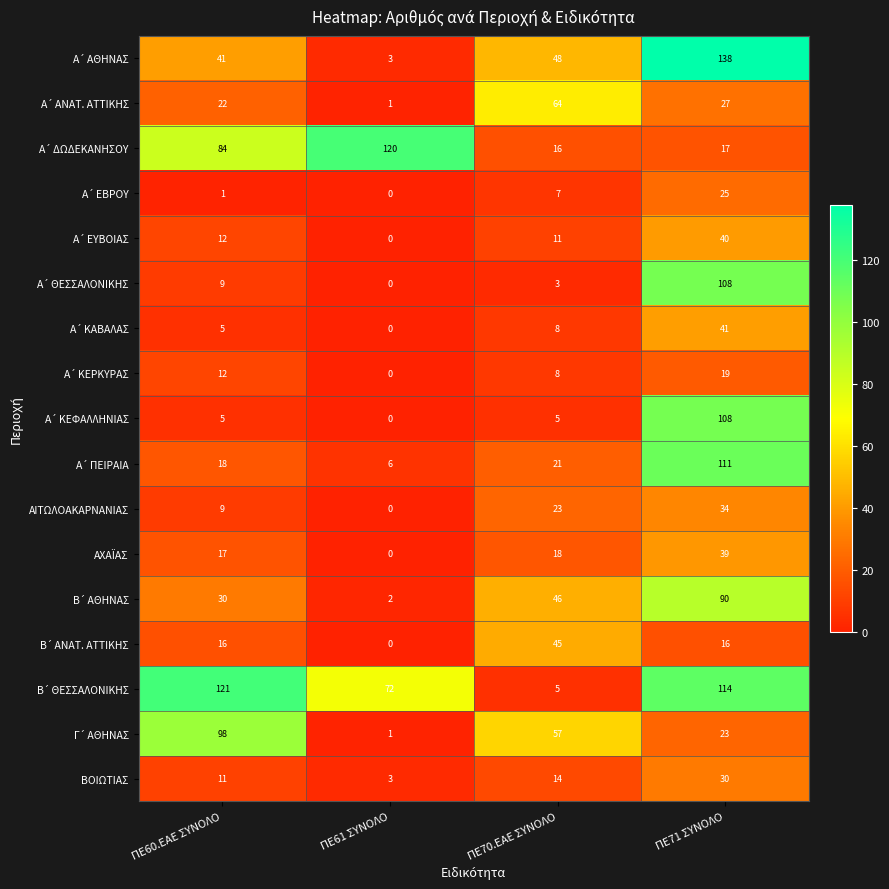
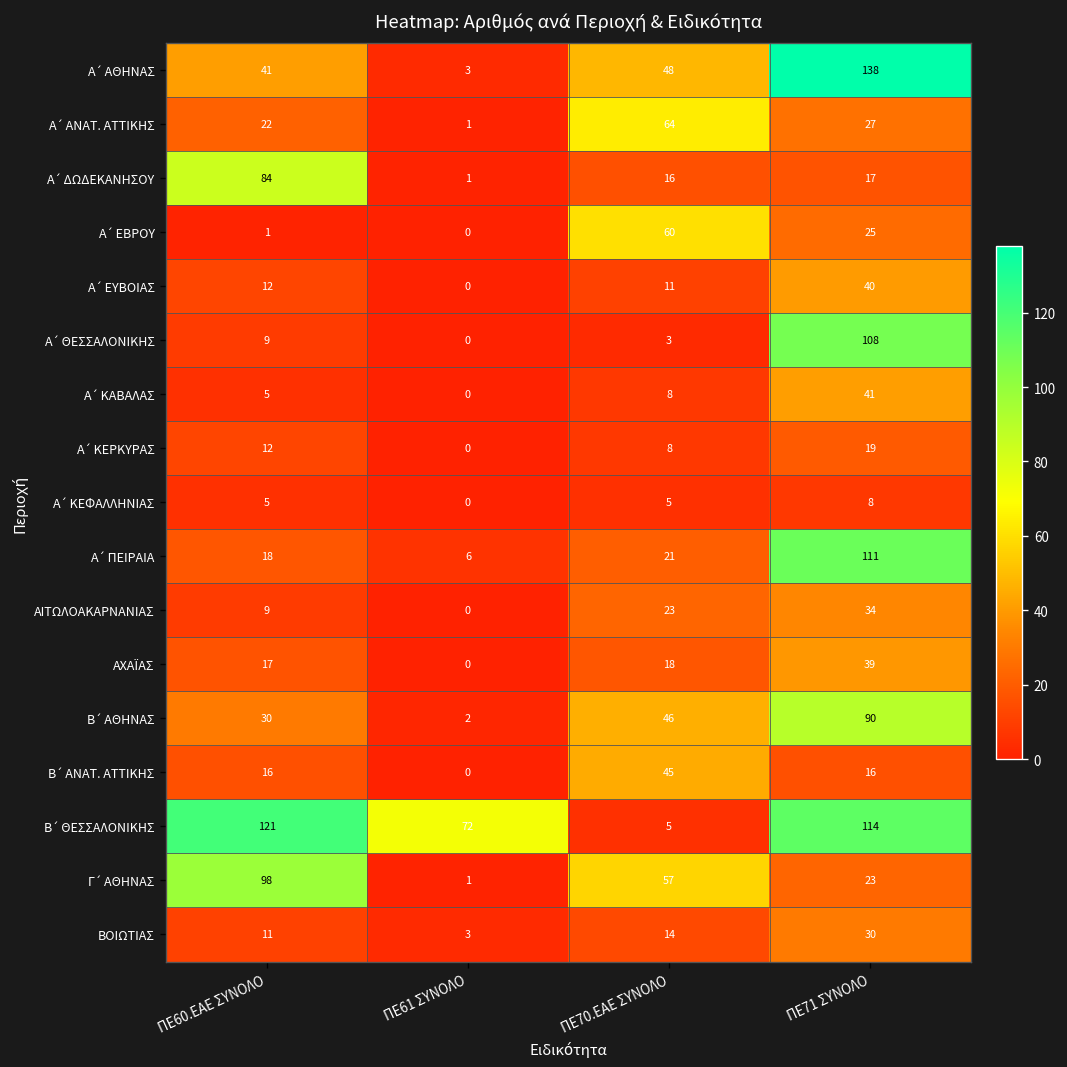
  {
    "Α΄ ΑΘΗΝΑΣ": {
      "ΠΕ60.ΕΑΕ ΣΥΝΟΛΟ": 41,
      "ΠΕ61 ΣΥΝΟΛΟ": 3,
      "ΠΕ70.ΕΑΕ ΣΥΝΟΛΟ": 48,
      "ΠΕ71 ΣΥΝΟΛΟ": 138
    },
    "Α΄ ΑΝΑΤ. ΑΤΤΙΚΗΣ": {
      "ΠΕ60.ΕΑΕ ΣΥΝΟΛΟ": 22,
      "ΠΕ61 ΣΥΝΟΛΟ": 1,
      "ΠΕ70.ΕΑΕ ΣΥΝΟΛΟ": 64,
      "ΠΕ71 ΣΥΝΟΛΟ": 27
    },
    "Α΄ ΔΩΔΕΚΑΝΗΣΟΥ": {
      "ΠΕ60.ΕΑΕ ΣΥΝΟΛΟ": 84,
-     "ΠΕ61 ΣΥΝΟΛΟ": 120,
+     "ΠΕ61 ΣΥΝΟΛΟ": 1,
      "ΠΕ70.ΕΑΕ ΣΥΝΟΛΟ": 16,
      "ΠΕ71 ΣΥΝΟΛΟ": 17
    },
    "Α΄ ΕΒΡΟΥ": {
      "ΠΕ60.ΕΑΕ ΣΥΝΟΛΟ": 1,
      "ΠΕ61 ΣΥΝΟΛΟ": 0,
-     "ΠΕ70.ΕΑΕ ΣΥΝΟΛΟ": 7,
+     "ΠΕ70.ΕΑΕ ΣΥΝΟΛΟ": 60,
      "ΠΕ71 ΣΥΝΟΛΟ": 25
    },
    "Α΄ ΕΥΒΟΙΑΣ": {
      "ΠΕ60.ΕΑΕ ΣΥΝΟΛΟ": 12,
      "ΠΕ61 ΣΥΝΟΛΟ": 0,
      "ΠΕ70.ΕΑΕ ΣΥΝΟΛΟ": 11,
      "ΠΕ71 ΣΥΝΟΛΟ": 40
    },
    "Α΄ ΘΕΣΣΑΛΟΝΙΚΗΣ": {
      "ΠΕ60.ΕΑΕ ΣΥΝΟΛΟ": 9,
      "ΠΕ61 ΣΥΝΟΛΟ": 0,
      "ΠΕ70.ΕΑΕ ΣΥΝΟΛΟ": 3,
      "ΠΕ71 ΣΥΝΟΛΟ": 108
    },
    "Α΄ ΚΑΒΑΛΑΣ": {
      "ΠΕ60.ΕΑΕ ΣΥΝΟΛΟ": 5,
      "ΠΕ61 ΣΥΝΟΛΟ": 0,
      "ΠΕ70.ΕΑΕ ΣΥΝΟΛΟ": 8,
      "ΠΕ71 ΣΥΝΟΛΟ": 41
    },
    "Α΄ ΚΕΡΚΥΡΑΣ": {
      "ΠΕ60.ΕΑΕ ΣΥΝΟΛΟ": 12,
      "ΠΕ61 ΣΥΝΟΛΟ": 0,
      "ΠΕ70.ΕΑΕ ΣΥΝΟΛΟ": 8,
      "ΠΕ71 ΣΥΝΟΛΟ": 19
    },
    "Α΄ ΚΕΦΑΛΛΗΝΙΑΣ": {
      "ΠΕ60.ΕΑΕ ΣΥΝΟΛΟ": 5,
      "ΠΕ61 ΣΥΝΟΛΟ": 0,
      "ΠΕ70.ΕΑΕ ΣΥΝΟΛΟ": 5,
-     "ΠΕ71 ΣΥΝΟΛΟ": 108
+     "ΠΕ71 ΣΥΝΟΛΟ": 8
    },
    "Α΄ ΠΕΙΡΑΙΑ": {
      "ΠΕ60.ΕΑΕ ΣΥΝΟΛΟ": 18,
      "ΠΕ61 ΣΥΝΟΛΟ": 6,
      "ΠΕ70.ΕΑΕ ΣΥΝΟΛΟ": 21,
      "ΠΕ71 ΣΥΝΟΛΟ": 111
    },
    "ΑΙΤΩΛΟΑΚΑΡΝΑΝΙΑΣ": {
      "ΠΕ60.ΕΑΕ ΣΥΝΟΛΟ": 9,
      "ΠΕ61 ΣΥΝΟΛΟ": 0,
      "ΠΕ70.ΕΑΕ ΣΥΝΟΛΟ": 23,
      "ΠΕ71 ΣΥΝΟΛΟ": 34
    },
    "ΑΧΑΪΑΣ": {
      "ΠΕ60.ΕΑΕ ΣΥΝΟΛΟ": 17,
      "ΠΕ61 ΣΥΝΟΛΟ": 0,
      "ΠΕ70.ΕΑΕ ΣΥΝΟΛΟ": 18,
      "ΠΕ71 ΣΥΝΟΛΟ": 39
    },
    "Β΄ ΑΘΗΝΑΣ": {
      "ΠΕ60.ΕΑΕ ΣΥΝΟΛΟ": 30,
      "ΠΕ61 ΣΥΝΟΛΟ": 2,
      "ΠΕ70.ΕΑΕ ΣΥΝΟΛΟ": 46,
      "ΠΕ71 ΣΥΝΟΛΟ": 90
    },
    "Β΄ ΑΝΑΤ. ΑΤΤΙΚΗΣ": {
      "ΠΕ60.ΕΑΕ ΣΥΝΟΛΟ": 16,
      "ΠΕ61 ΣΥΝΟΛΟ": 0,
      "ΠΕ70.ΕΑΕ ΣΥΝΟΛΟ": 45,
      "ΠΕ71 ΣΥΝΟΛΟ": 16
    },
    "Β΄ ΘΕΣΣΑΛΟΝΙΚΗΣ": {
      "ΠΕ60.ΕΑΕ ΣΥΝΟΛΟ": 121,
      "ΠΕ61 ΣΥΝΟΛΟ": 72,
      "ΠΕ70.ΕΑΕ ΣΥΝΟΛΟ": 5,
      "ΠΕ71 ΣΥΝΟΛΟ": 114
    },
    "Γ΄ ΑΘΗΝΑΣ": {
      "ΠΕ60.ΕΑΕ ΣΥΝΟΛΟ": 98,
      "ΠΕ61 ΣΥΝΟΛΟ": 1,
      "ΠΕ70.ΕΑΕ ΣΥΝΟΛΟ": 57,
      "ΠΕ71 ΣΥΝΟΛΟ": 23
    },
    "ΒΟΙΩΤΙΑΣ": {
      "ΠΕ60.ΕΑΕ ΣΥΝΟΛΟ": 11,
      "ΠΕ61 ΣΥΝΟΛΟ": 3,
      "ΠΕ70.ΕΑΕ ΣΥΝΟΛΟ": 14,
      "ΠΕ71 ΣΥΝΟΛΟ": 30
    }
  }
